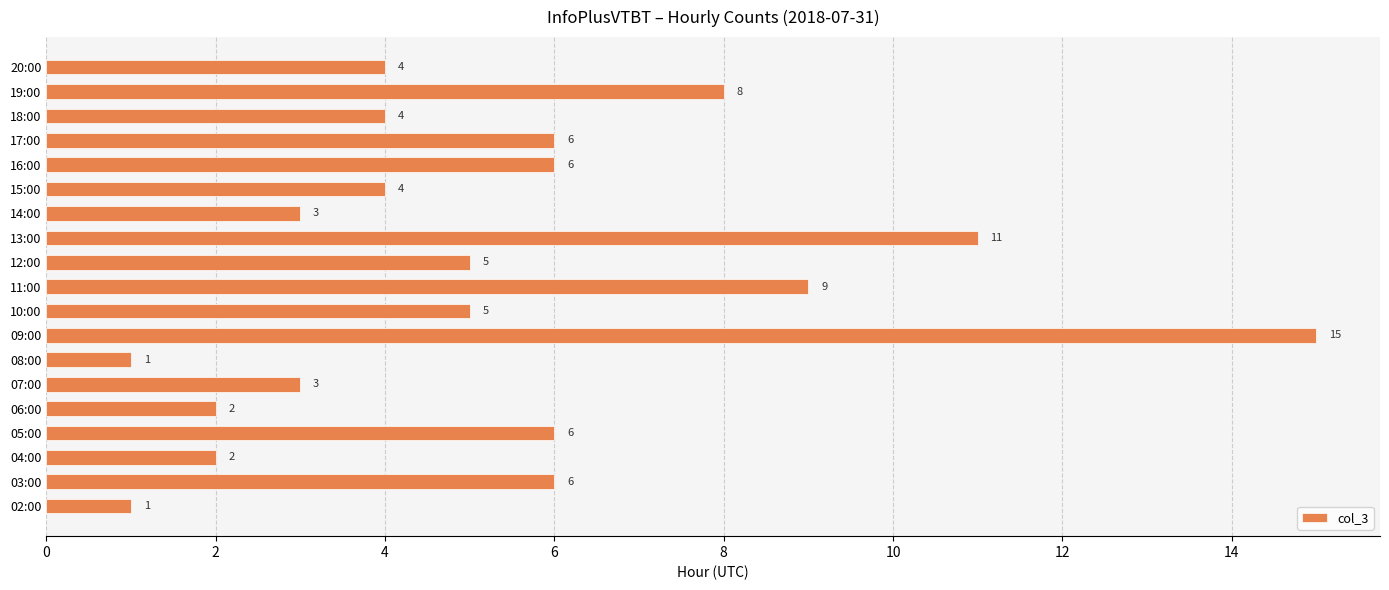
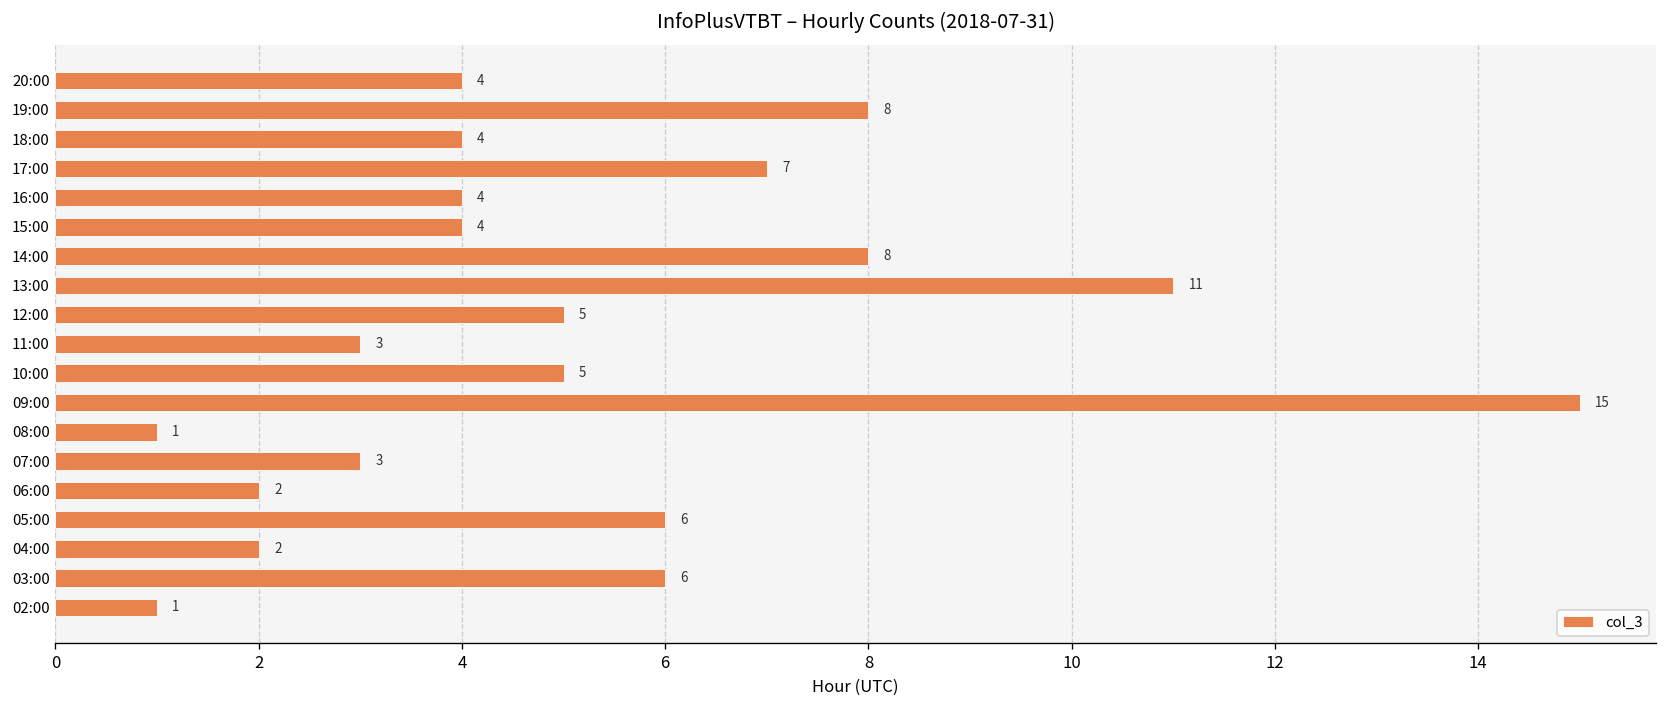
  {
    "20:00": 4,
    "19:00": 8,
    "18:00": 4,
-   "17:00": 6,
-   "16:00": 6,
+   "17:00": 7,
+   "16:00": 4,
    "15:00": 4,
-   "14:00": 3,
+   "14:00": 8,
    "13:00": 11,
    "12:00": 5,
-   "11:00": 9,
+   "11:00": 3,
    "10:00": 5,
    "09:00": 15,
    "08:00": 1,
    "07:00": 3,
    "06:00": 2,
    "05:00": 6,
    "04:00": 2,
    "03:00": 6,
    "02:00": 1
  }
